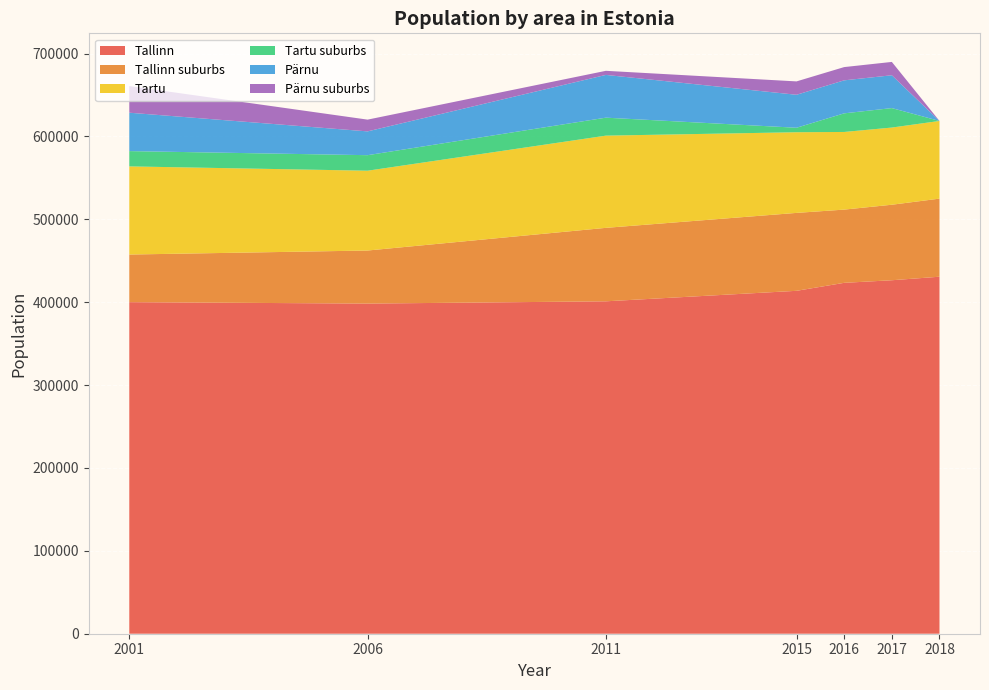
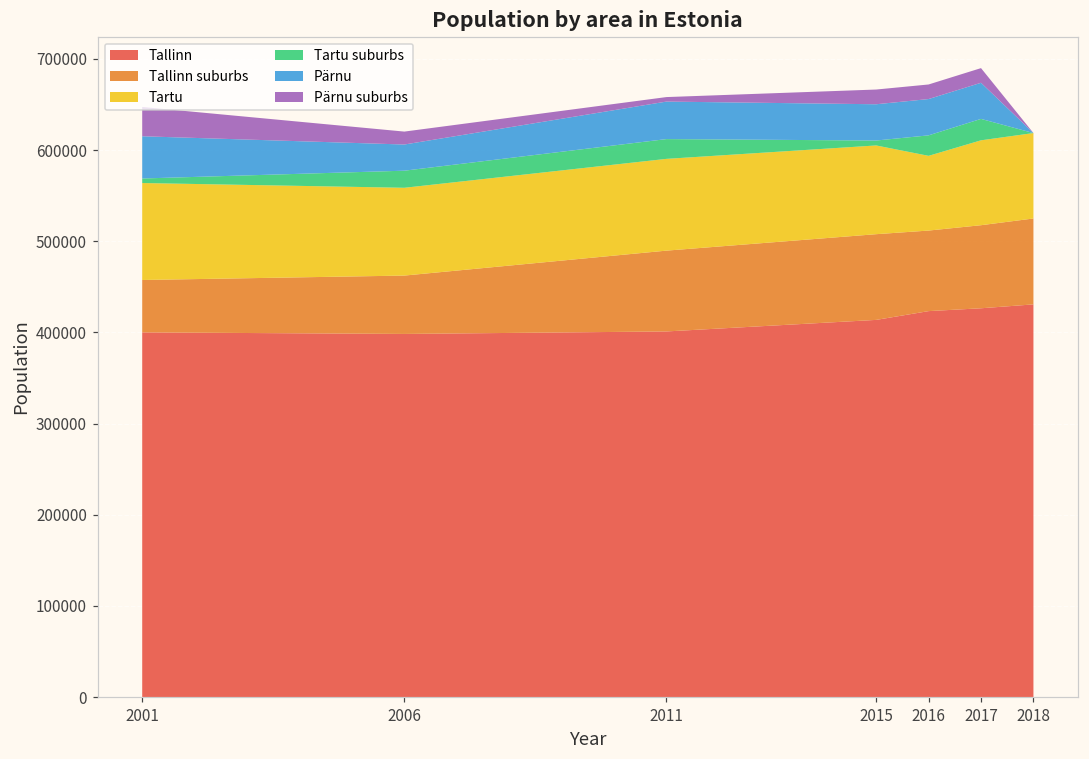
  {
    "Tartu": {
      "2001": 110000,
      "2006": 100000,
-     "2011": 110000,
+     "2011": 100000,
      "2015": 100000,
-     "2016": 90000,
+     "2016": 80000,
      "2017": 90000
    },
    "Tartu suburbs": {
-     "2001": 20000,
+     "2001": 0,
      "2006": 20000,
      "2011": 20000,
      "2015": 10000,
      "2016": 20000,
      "2017": 20000
    },
    "Pärnu": {
      "2001": 50000,
      "2006": 30000,
-     "2011": 50000,
+     "2011": 40000,
      "2015": 40000,
      "2016": 40000,
      "2017": 40000
    },
    "Pärnu suburbs": {
      "2006": 10000,
      "2011": 0,
      "2015": 20000,
      "2016": 20000,
      "2017": 20000
    }
  }
